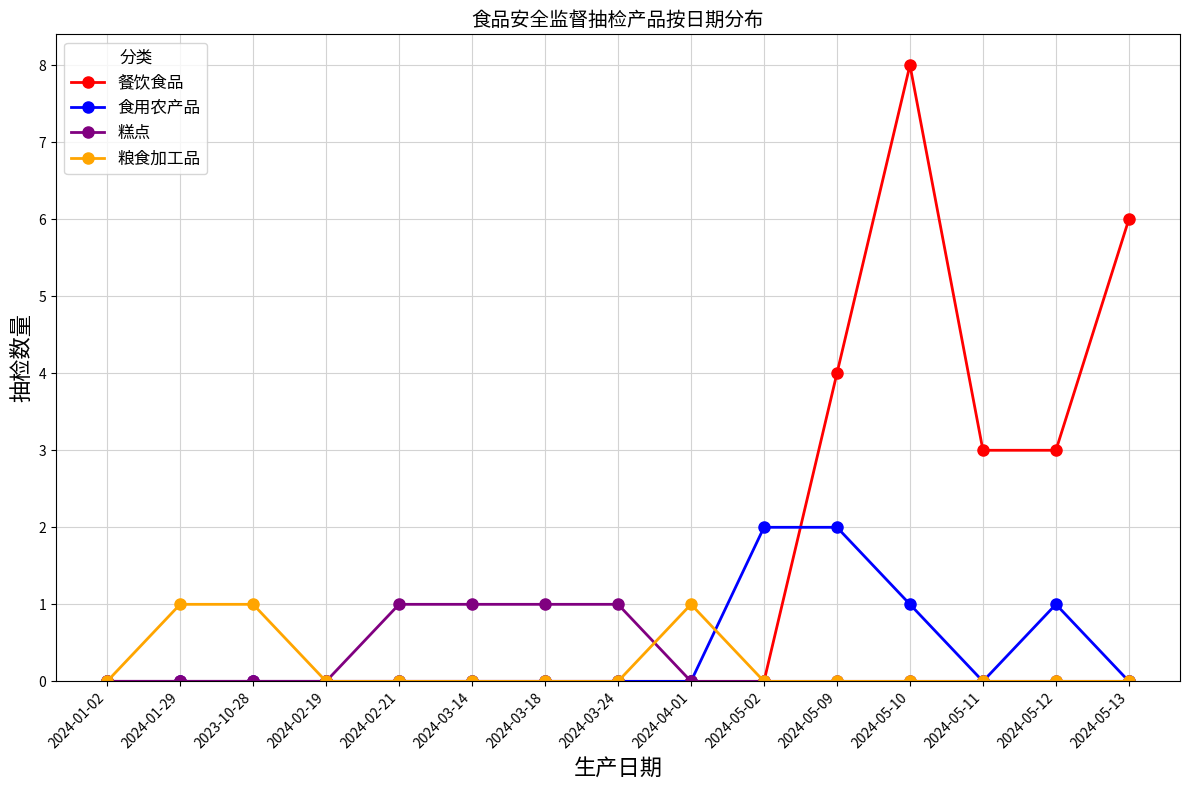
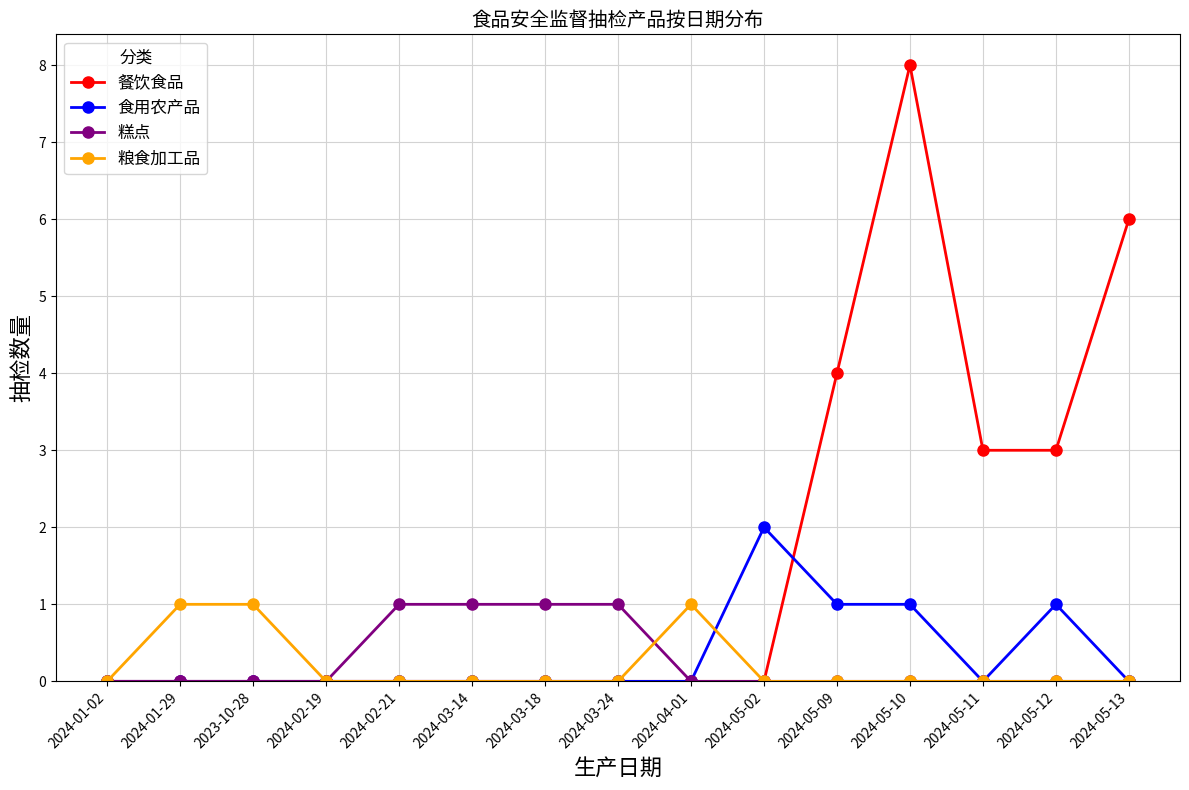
  {
    "餐饮食品": {
      "2024-05-09": 4,
      "2024-05-10": 8,
      "2024-05-11": 3,
      "2024-05-12": 3,
      "2024-05-13": 6
    },
    "食用农产品": {
      "2024-05-02": 2,
-     "2024-05-09": 2,
+     "2024-05-09": 1,
      "2024-05-10": 1,
      "2024-05-12": 1
    },
    "糕点": {
      "2024-02-21": 1,
      "2024-03-14": 1,
      "2024-03-18": 1,
      "2024-03-24": 1
    },
    "粮食加工品": {
      "2024-01-29": 1,
      "2023-10-28": 1,
      "2024-04-01": 1
    }
  }
